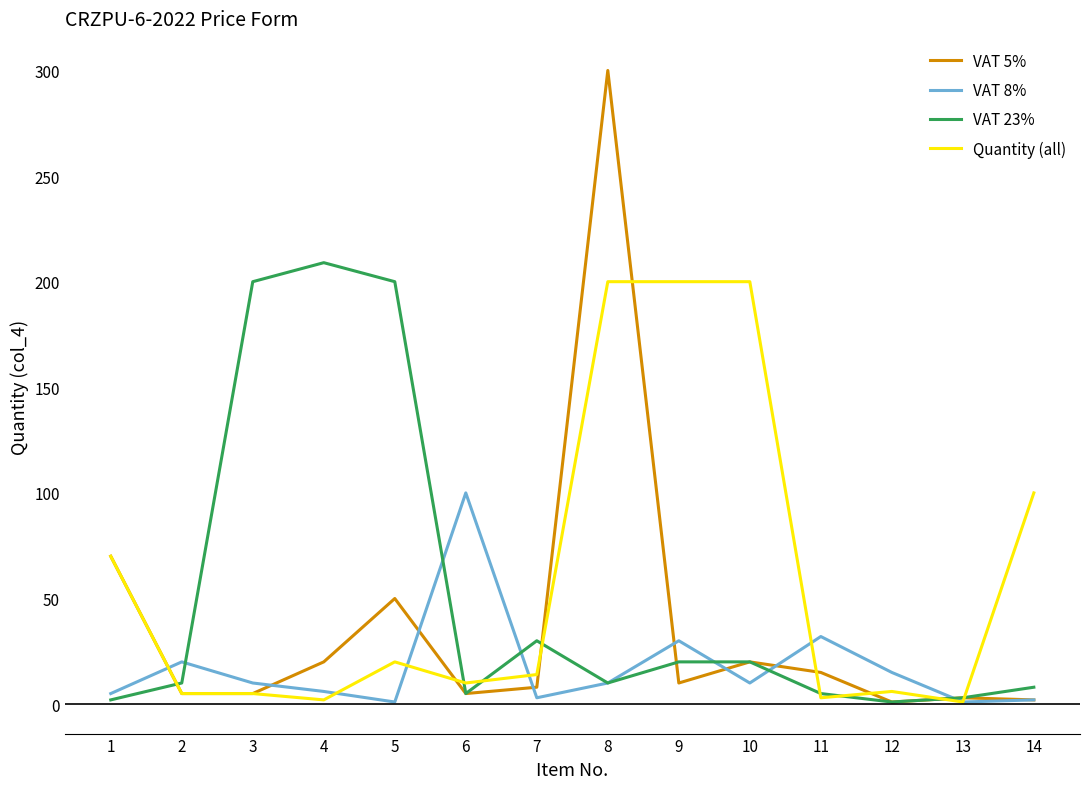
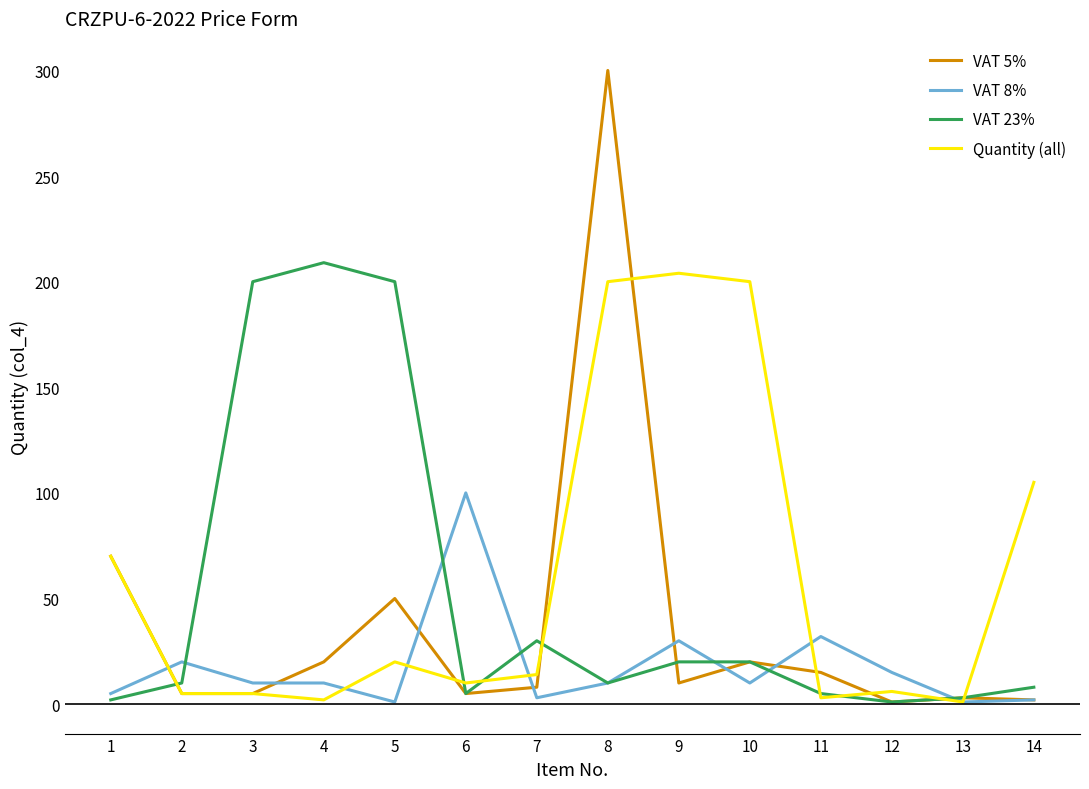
  {
    "VAT 5%": {
      "4": 20,
      "5": 50,
      "7": 8,
      "8": 300,
      "9": 10,
      "11": 15
    },
    "VAT 8%": {
      "1": 5,
      "2": 20,
      "3": 10,
-     "4": 6,
+     "4": 10,
      "5": 1,
      "6": 100,
      "7": 3,
      "9": 30,
      "10": 10,
      "11": 32,
      "12": 15
    },
    "VAT 23%": {
      "1": 2,
      "2": 10,
      "3": 200,
      "4": 209,
      "5": 200,
      "7": 30,
      "9": 20,
      "11": 5,
      "14": 8
    },
    "Quantity (all)": {
      "4": 2,
      "5": 20,
      "6": 10,
      "7": 14,
      "8": 200,
-     "9": 200,
+     "9": 204,
      "10": 200,
      "11": 3,
      "12": 6,
-     "14": 100
+     "14": 105
    }
  }
